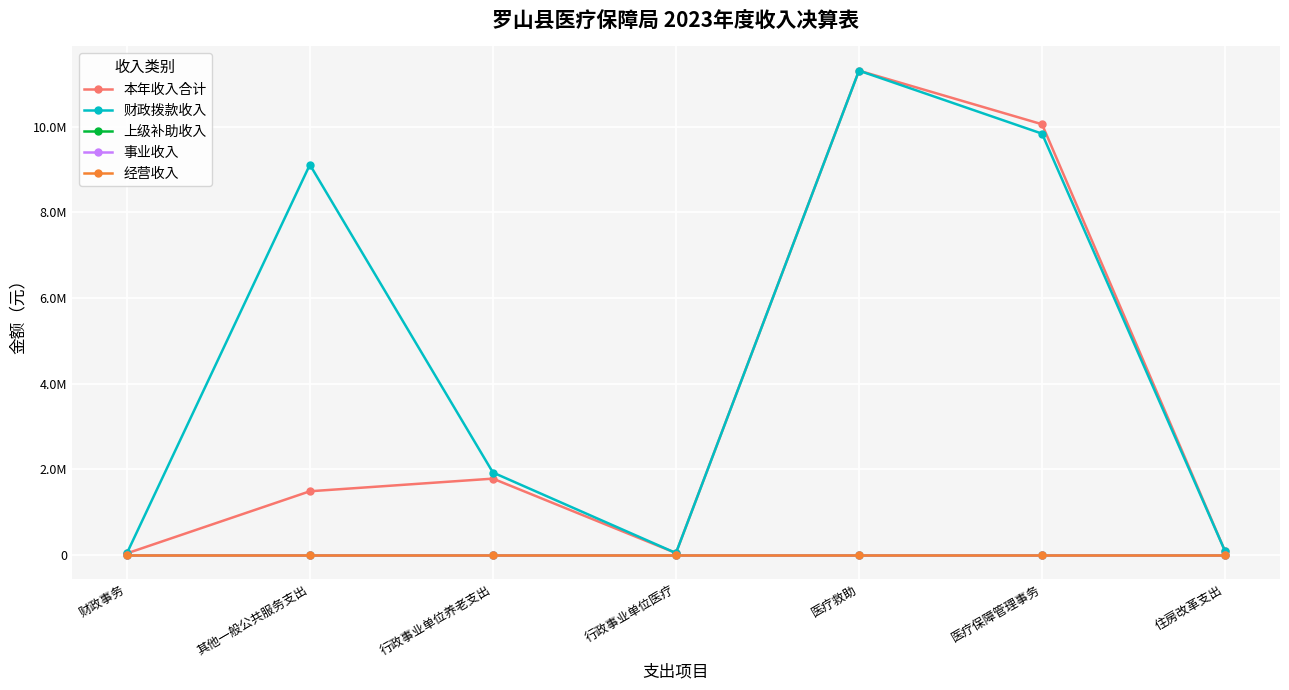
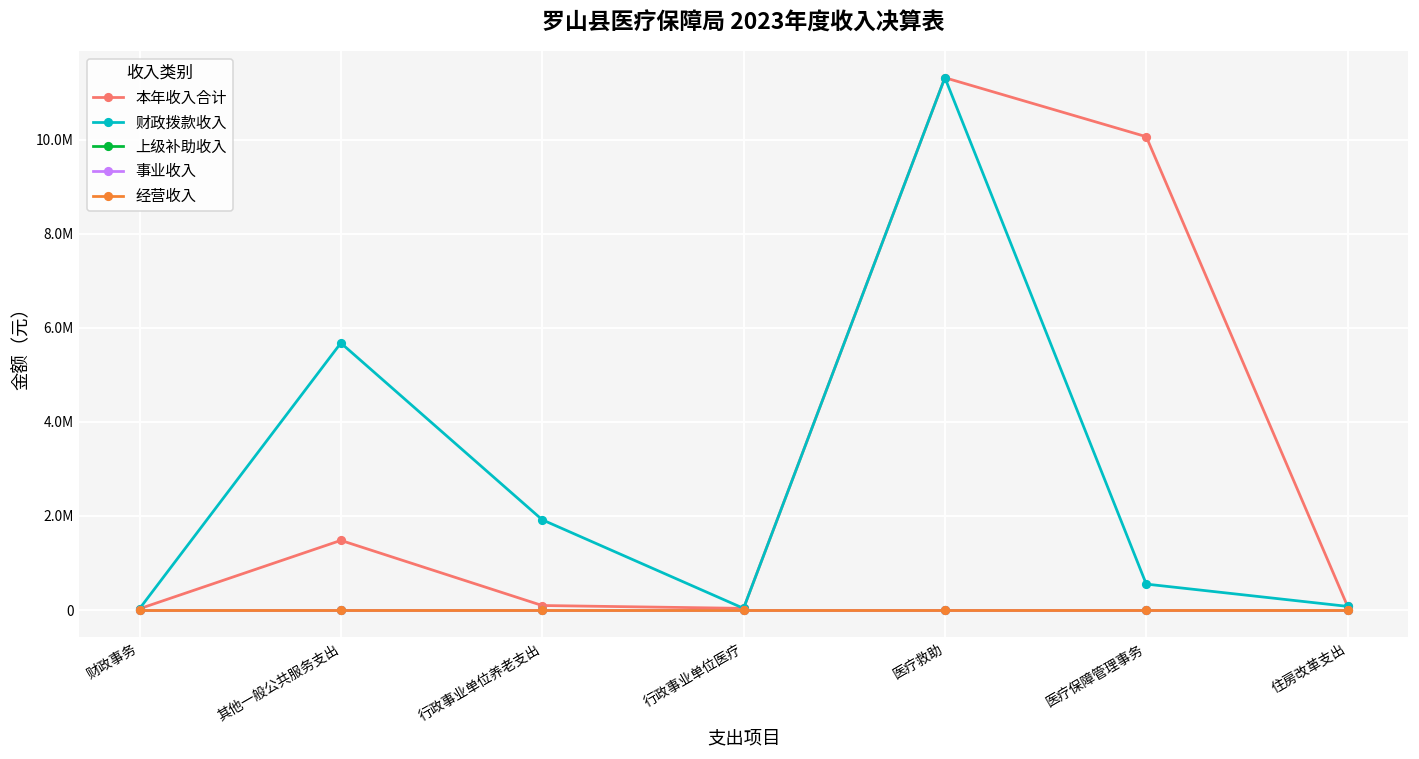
  {
    "本年收入合计": {
      "其他一般公共服务支出": 1500000,
-     "行政事业单位养老支出": 1800000,
+     "行政事业单位养老支出": 100000,
      "医疗保障管理事务": 10100000
    },
    "财政拨款收入": {
-     "其他一般公共服务支出": 9100000,
+     "其他一般公共服务支出": 5700000,
      "行政事业单位养老支出": 1900000,
-     "医疗保障管理事务": 9800000
+     "医疗保障管理事务": 600000
    },
    "经营收入": {
      "其他一般公共服务支出": 0,
      "行政事业单位养老支出": 0,
      "医疗救助": 0,
      "医疗保障管理事务": 0,
      "住房改革支出": 0
    }
  }
